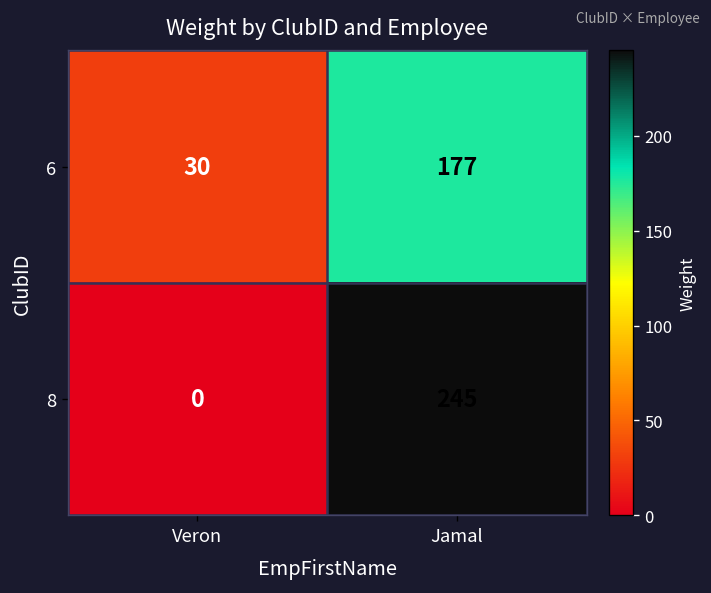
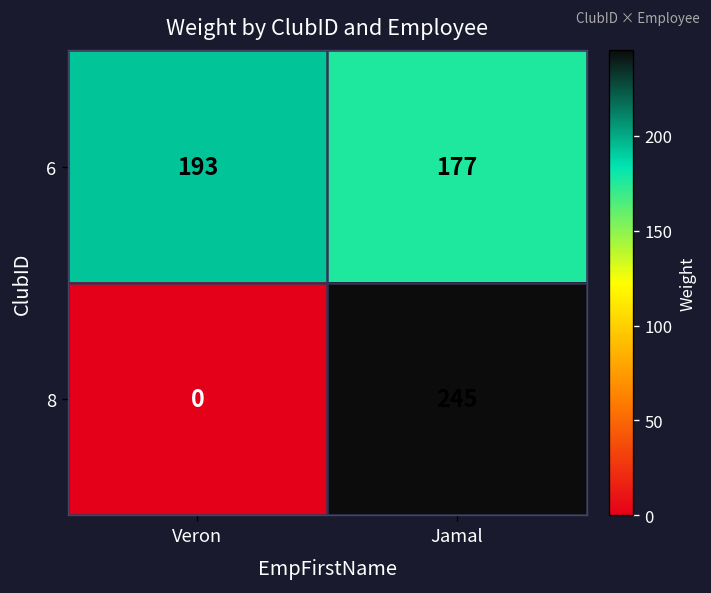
  {
    "6": {
-     "Veron": 30,
+     "Veron": 193,
      "Jamal": 177
    },
    "8": {
      "Veron": 0
    }
  }
